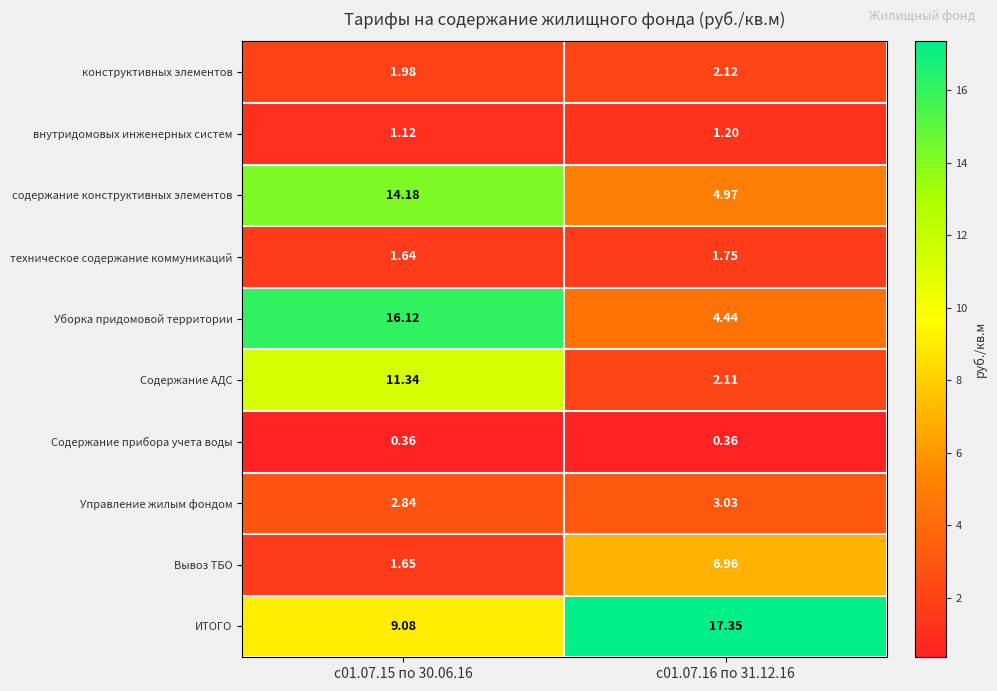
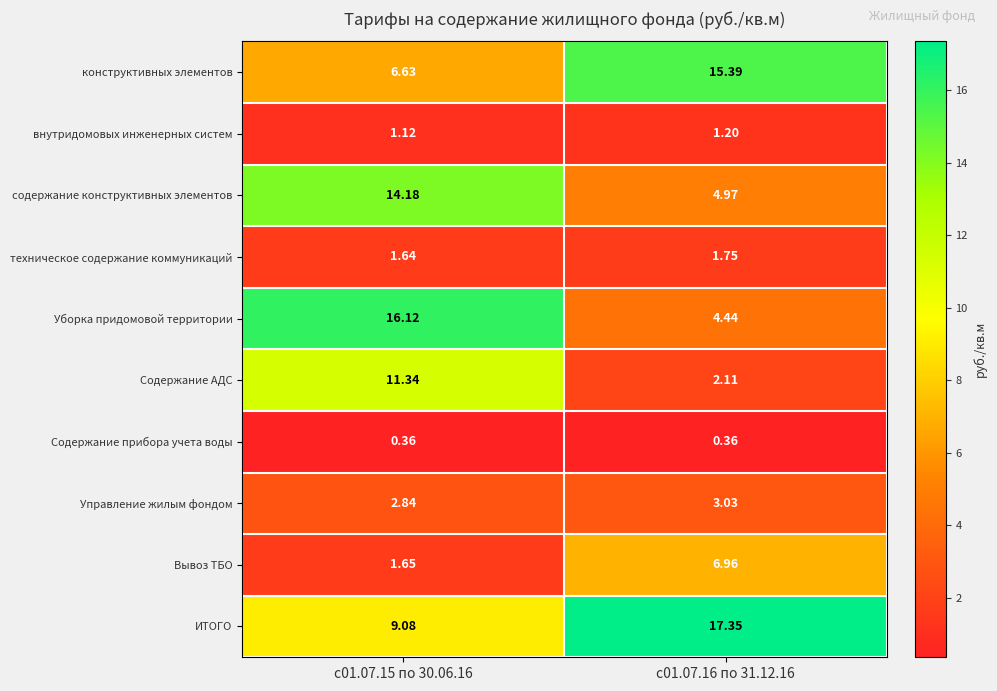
  {
    "конструктивных элементов": {
-     "с01.07.15 по 30.06.16": 1.98,
-     "с01.07.16 по 31.12.16": 2.12
+     "с01.07.15 по 30.06.16": 6.63,
+     "с01.07.16 по 31.12.16": 15.39
    },
    "внутридомовых инженерных систем": {
      "с01.07.15 по 30.06.16": 1.12,
      "с01.07.16 по 31.12.16": 1.20
    },
    "содержание конструктивных элементов": {
      "с01.07.15 по 30.06.16": 14.18,
      "с01.07.16 по 31.12.16": 4.97
    },
    "техническое содержание коммуникаций": {
      "с01.07.15 по 30.06.16": 1.64,
      "с01.07.16 по 31.12.16": 1.75
    },
    "Уборка придомовой территории": {
      "с01.07.15 по 30.06.16": 16.12,
      "с01.07.16 по 31.12.16": 4.44
    },
    "Содержание АДС": {
      "с01.07.15 по 30.06.16": 11.34,
      "с01.07.16 по 31.12.16": 2.11
    },
    "Содержание прибора учета воды": {
      "с01.07.15 по 30.06.16": 0.36,
      "с01.07.16 по 31.12.16": 0.36
    },
    "Управление жилым фондом": {
      "с01.07.15 по 30.06.16": 2.84,
      "с01.07.16 по 31.12.16": 3.03
    },
    "Вывоз ТБО": {
      "с01.07.15 по 30.06.16": 1.65,
      "с01.07.16 по 31.12.16": 6.96
    },
    "ИТОГО": {
      "с01.07.15 по 30.06.16": 9.08,
      "с01.07.16 по 31.12.16": 17.35
    }
  }
